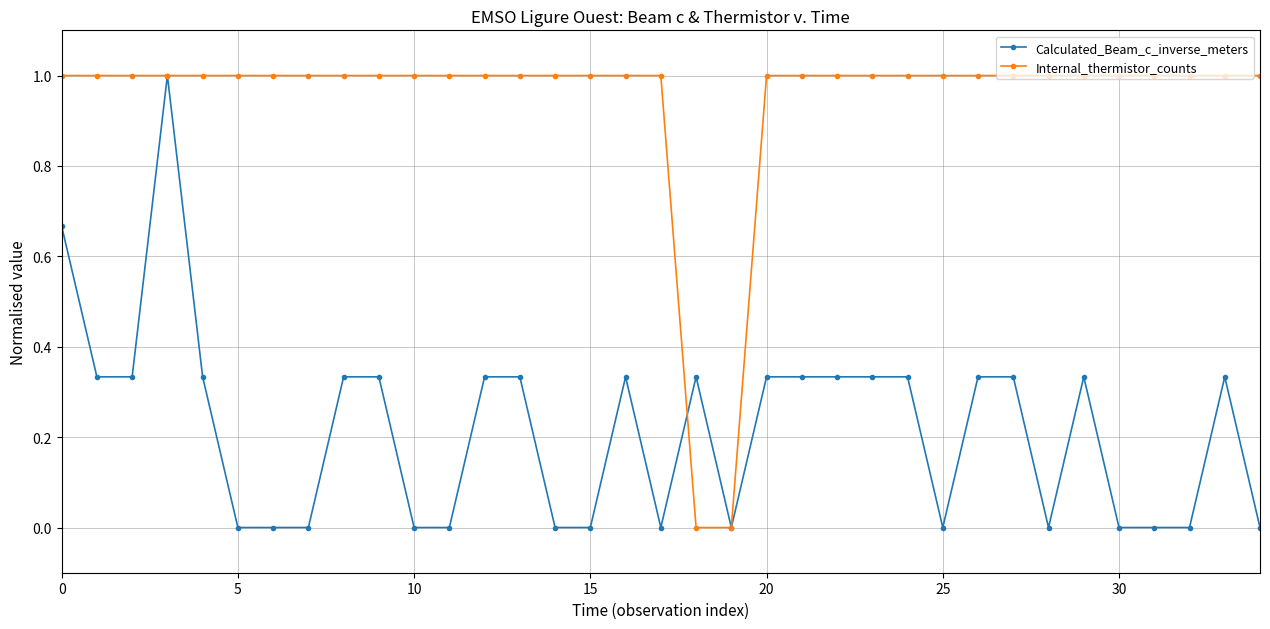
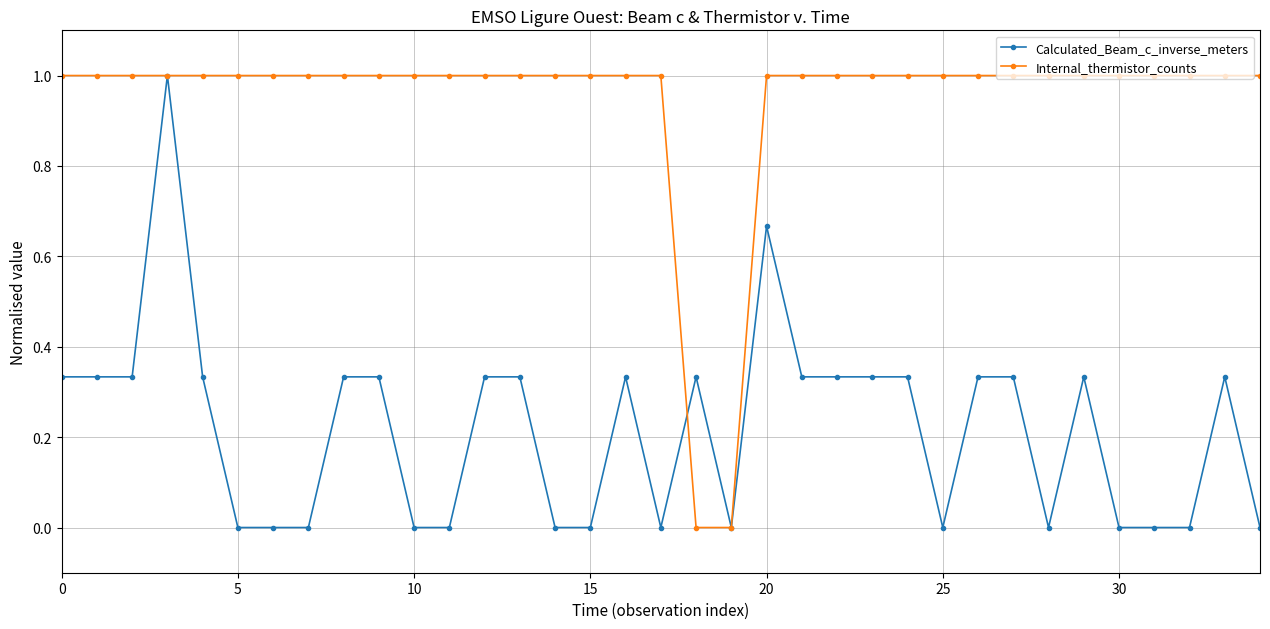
  {
    "Calculated_Beam_c_inverse_meters": {
-     "0": 0.67,
+     "0": 0.33,
      "5": 0.00,
      "10": 0.00,
      "15": 0.00,
-     "20": 0.33,
+     "20": 0.67,
      "25": 0.00,
      "30": 0.00
    },
    "Internal_thermistor_counts": {
      "0": 1.00,
      "5": 1.00,
      "10": 1.00,
      "15": 1.00,
      "20": 1.00,
      "25": 1.00
    }
  }
